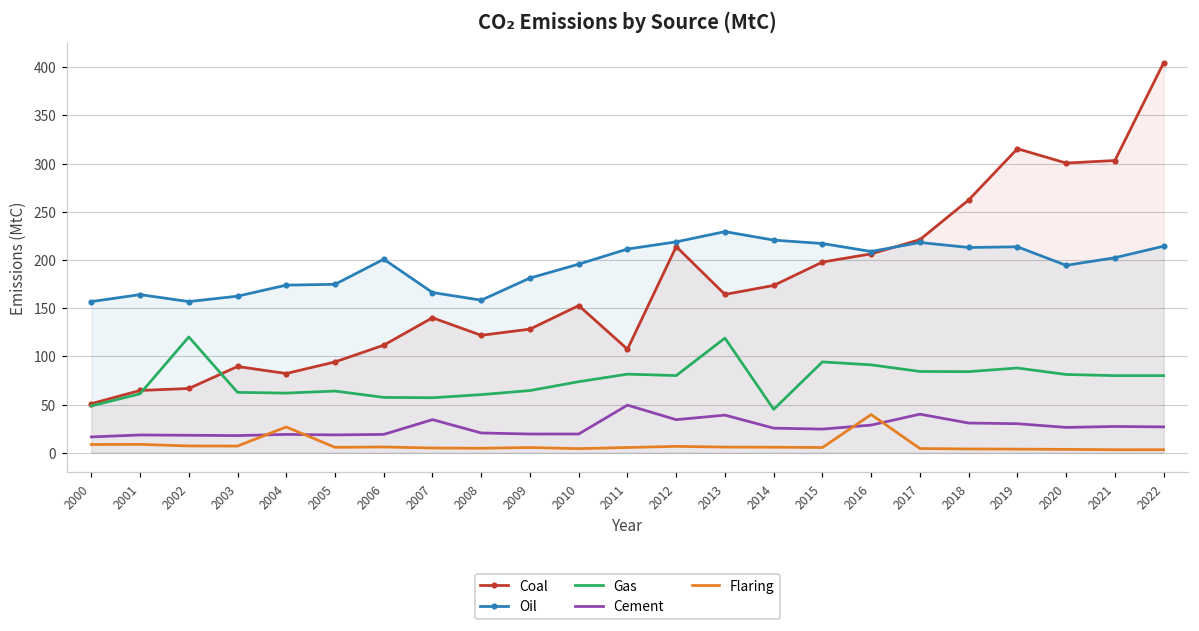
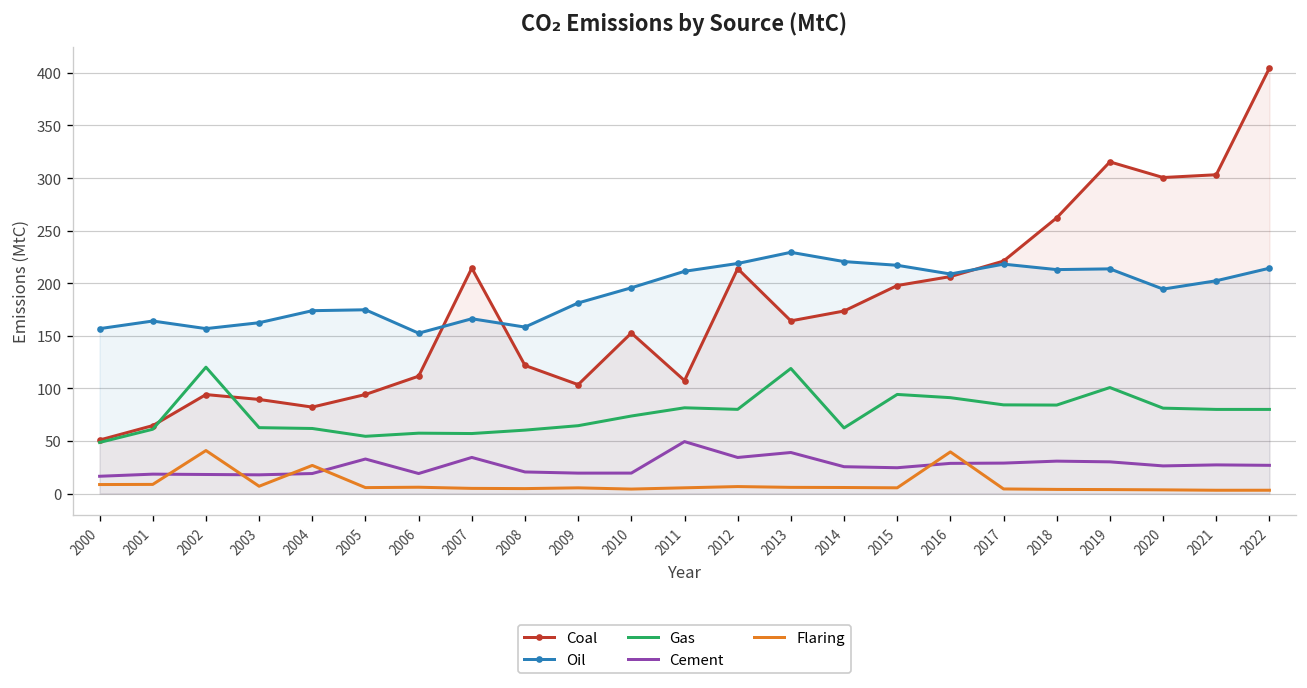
  {
    "Coal": {
      "2001": 60,
-     "2002": 70,
+     "2002": 90,
      "2003": 90,
      "2004": 80,
      "2005": 90,
      "2006": 110,
-     "2007": 140,
+     "2007": 210,
      "2008": 120,
-     "2009": 130,
+     "2009": 100,
      "2010": 150,
      "2011": 110,
      "2012": 210,
      "2013": 160,
      "2014": 170,
      "2015": 200,
      "2018": 260,
      "2019": 320,
      "2020": 300,
      "2021": 300,
      "2022": 400
    },
    "Oil": {
      "2000": 160,
      "2001": 160,
      "2002": 160,
      "2003": 160,
      "2004": 170,
      "2005": 170,
-     "2006": 200,
+     "2006": 150,
      "2007": 170,
      "2008": 160,
      "2009": 180,
      "2010": 200,
      "2011": 210,
      "2012": 220,
      "2013": 230,
      "2014": 220,
      "2015": 220,
      "2018": 210,
      "2019": 210,
      "2020": 190,
      "2021": 200,
      "2022": 210
    },
    "Gas": {
      "2001": 60,
      "2002": 120,
      "2003": 60,
      "2004": 60,
-     "2005": 60,
+     "2005": 50,
      "2006": 60,
      "2007": 60,
      "2008": 60,
      "2009": 60,
      "2010": 70,
      "2011": 80,
      "2012": 80,
      "2013": 120,
-     "2014": 50,
+     "2014": 60,
      "2015": 90,
      "2016": 90,
      "2017": 80,
      "2018": 80,
-     "2019": 90,
+     "2019": 100,
      "2020": 80,
      "2021": 80,
      "2022": 80
    },
    "Cement": {
      "2000": 20,
      "2001": 20,
      "2002": 20,
      "2003": 20,
      "2004": 20,
-     "2005": 20,
+     "2005": 30,
      "2006": 20,
      "2007": 30,
      "2008": 20,
      "2009": 20,
      "2010": 20,
      "2011": 50,
      "2012": 30,
      "2013": 40,
      "2014": 30,
      "2015": 20,
      "2016": 30,
-     "2017": 40,
+     "2017": 30,
      "2018": 30,
      "2019": 30,
      "2020": 30,
      "2021": 30,
      "2022": 30
    },
    "Flaring": {
      "2000": 10,
      "2001": 10,
-     "2002": 10,
+     "2002": 40,
      "2003": 10,
      "2004": 30,
      "2005": 10,
      "2006": 10,
      "2007": 0,
      "2008": 0,
      "2009": 10,
      "2010": 0,
      "2011": 10,
      "2012": 10,
      "2013": 10,
      "2014": 10,
      "2015": 10,
      "2016": 40,
      "2017": 0,
      "2018": 0,
      "2019": 0,
      "2020": 0,
      "2021": 0,
      "2022": 0
    }
  }
